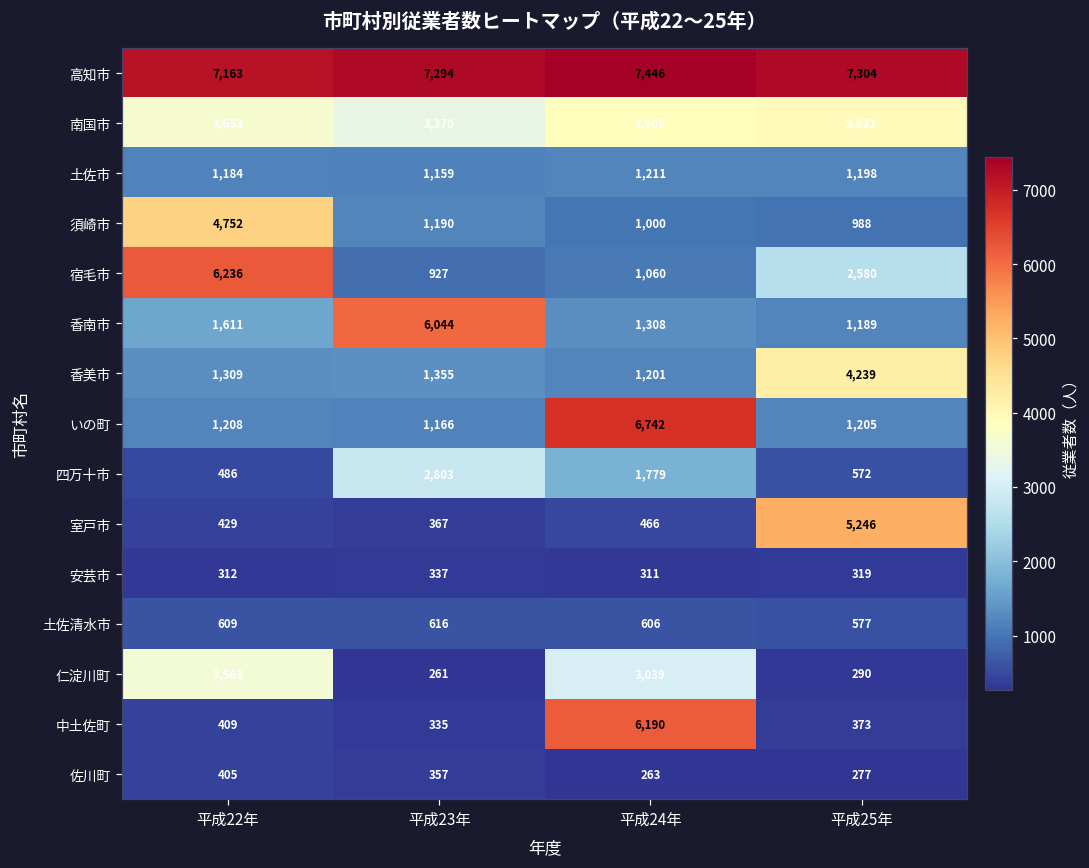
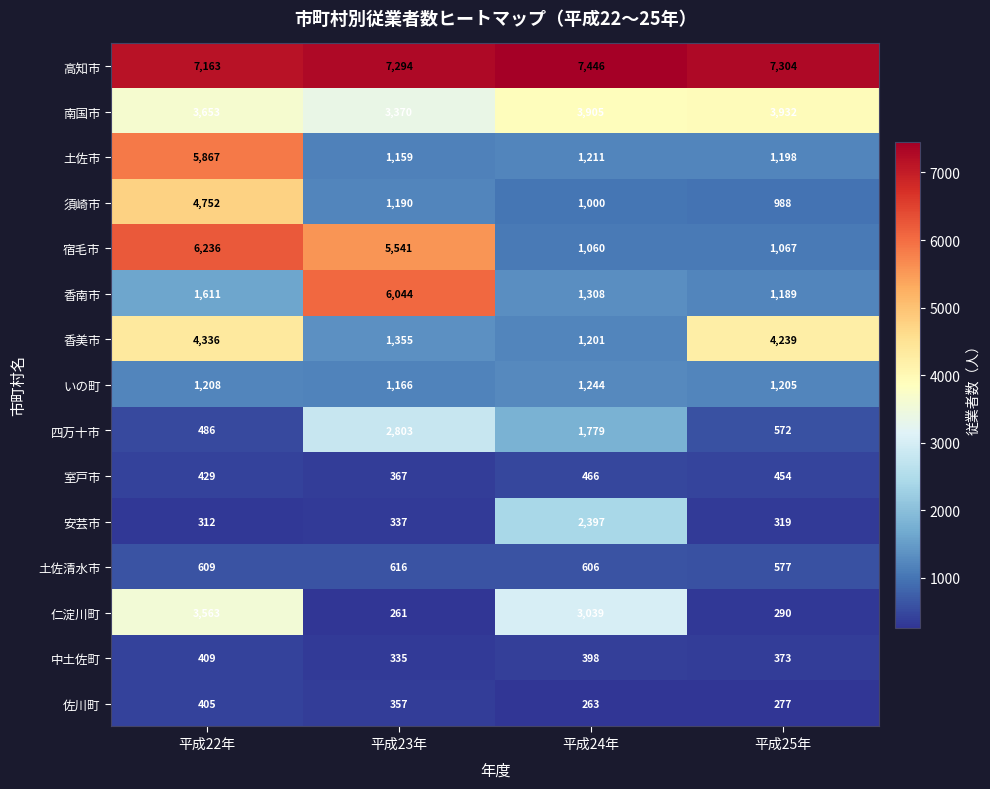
  {
    "高知市": {
      "平成22年": "7,163",
      "平成23年": "7,294",
      "平成24年": "7,446",
      "平成25年": "7,304"
    },
    "南国市": {
      "平成22年": "3,653",
      "平成24年": "3,905",
      "平成25年": "3,932"
    },
    "土佐市": {
-     "平成22年": "1,184",
+     "平成22年": "5,867",
      "平成23年": "1,159",
      "平成24年": "1,211",
      "平成25年": "1,198"
    },
    "須崎市": {
      "平成22年": "4,752",
      "平成23年": "1,190",
      "平成24年": "1,000",
      "平成25年": "988"
    },
    "宿毛市": {
      "平成22年": "6,236",
-     "平成23年": "927",
+     "平成23年": "5,541",
      "平成24年": "1,060",
-     "平成25年": "2,580"
+     "平成25年": "1,067"
    },
    "香南市": {
      "平成22年": "1,611",
      "平成23年": "6,044",
      "平成24年": "1,308",
      "平成25年": "1,189"
    },
    "香美市": {
-     "平成22年": "1,309",
+     "平成22年": "4,336",
      "平成23年": "1,355",
      "平成24年": "1,201",
      "平成25年": "4,239"
    },
    "いの町": {
      "平成22年": "1,208",
      "平成23年": "1,166",
-     "平成24年": "6,742",
+     "平成24年": "1,244",
      "平成25年": "1,205"
    },
    "四万十市": {
      "平成22年": "486",
      "平成23年": "2,803",
      "平成24年": "1,779",
      "平成25年": "572"
    },
    "室戸市": {
      "平成22年": "429",
      "平成23年": "367",
      "平成24年": "466",
-     "平成25年": "5,246"
+     "平成25年": "454"
    },
    "安芸市": {
      "平成22年": "312",
      "平成23年": "337",
-     "平成24年": "311",
+     "平成24年": "2,397",
      "平成25年": "319"
    },
    "土佐清水市": {
      "平成22年": "609",
      "平成23年": "616",
      "平成24年": "606",
      "平成25年": "577"
    },
    "仁淀川町": {
      "平成23年": "261",
      "平成25年": "290"
    },
    "中土佐町": {
      "平成22年": "409",
      "平成23年": "335",
-     "平成24年": "6,190",
+     "平成24年": "398",
      "平成25年": "373"
    },
    "佐川町": {
      "平成22年": "405",
      "平成23年": "357",
      "平成24年": "263",
      "平成25年": "277"
    }
  }
